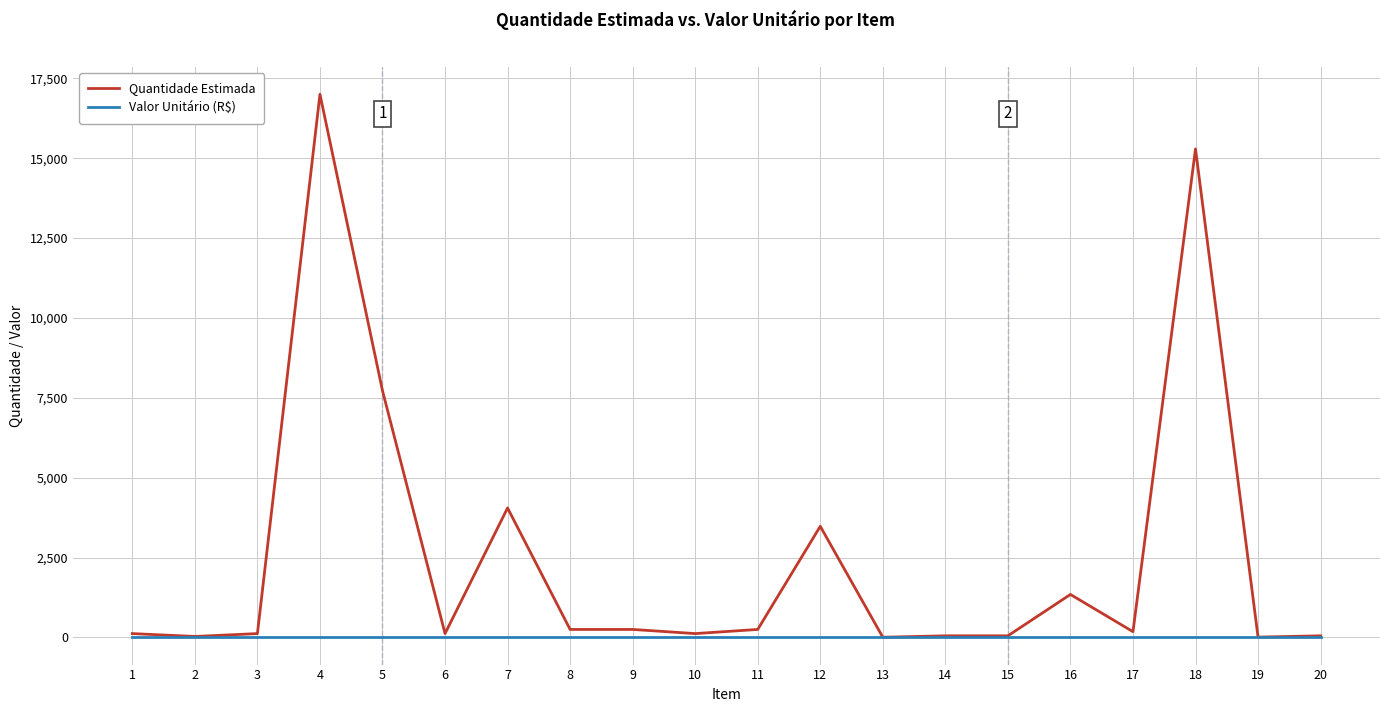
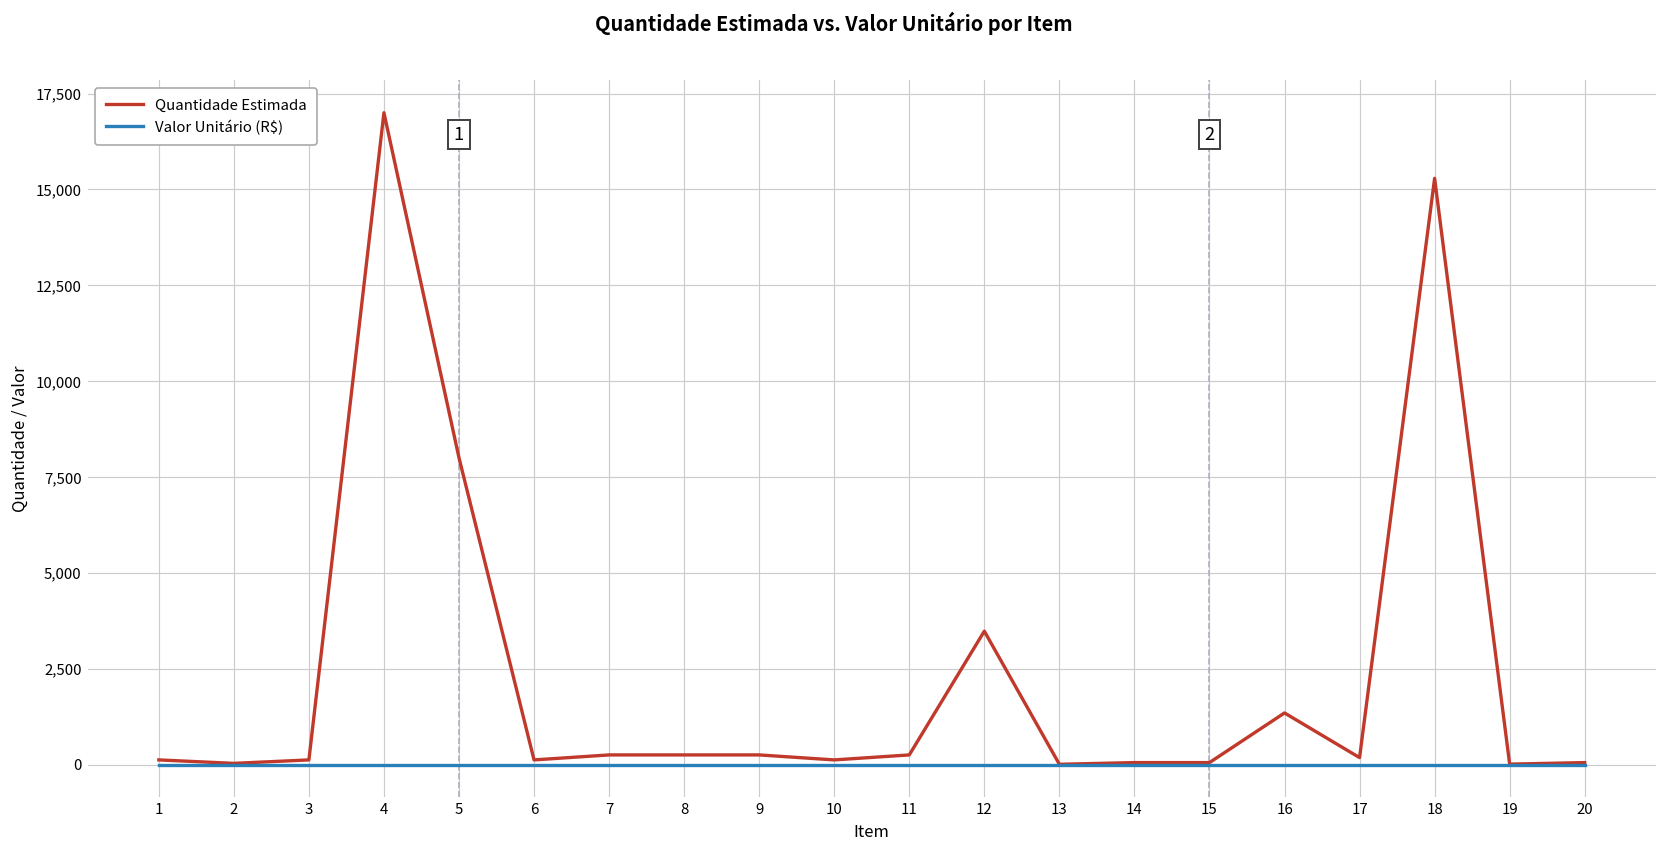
  {
    "Quantidade Estimada": {
      "1": "100",
      "3": "100",
      "4": "17,000",
-     "5": "7,700",
+     "5": "8,000",
      "6": "100",
-     "7": "4,100",
+     "7": "300",
      "8": "300",
      "9": "300",
      "10": "100",
      "11": "300",
      "12": "3,500",
      "16": "1,300",
      "17": "200",
      "18": "15,300"
    },
    "Valor Unitário (R$)": {
      "1": "0",
      "3": "0",
      "4": "0",
      "5": "0",
      "6": "0",
      "7": "0",
      "8": "0",
      "9": "0",
      "10": "0",
      "11": "0",
      "12": "0",
      "16": "0",
      "17": "0",
      "18": "0"
    }
  }
